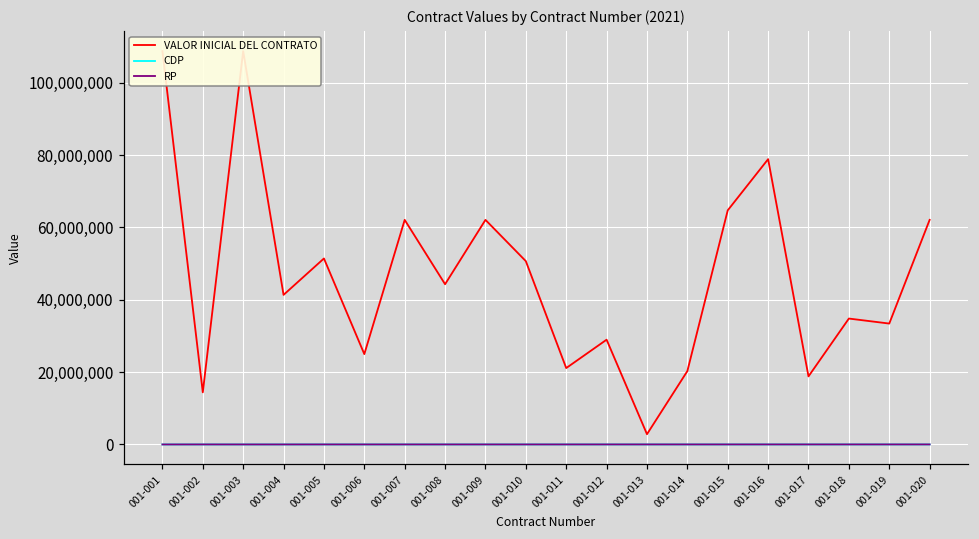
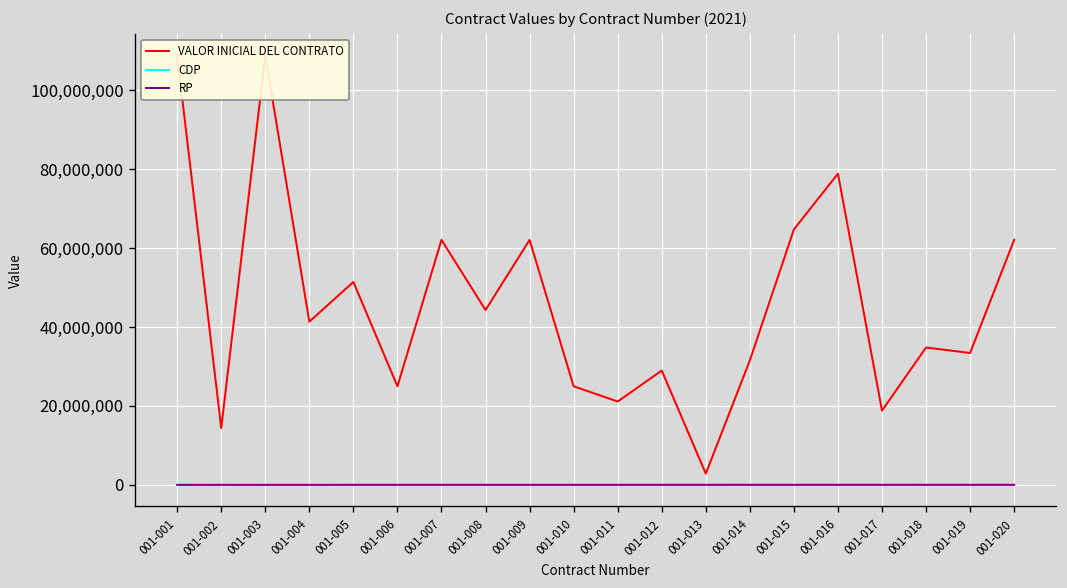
  {
    "VALOR INICIAL DEL CONTRATO": {
      "001-002": "14,000,000",
      "001-004": "41,000,000",
      "001-005": "51,000,000",
      "001-006": "25,000,000",
      "001-007": "62,000,000",
      "001-008": "44,000,000",
      "001-009": "62,000,000",
-     "001-010": "51,000,000",
+     "001-010": "25,000,000",
      "001-011": "21,000,000",
      "001-012": "29,000,000",
      "001-013": "3,000,000",
-     "001-014": "20,000,000",
+     "001-014": "32,000,000",
      "001-015": "65,000,000",
      "001-016": "79,000,000",
      "001-017": "19,000,000",
      "001-018": "35,000,000",
      "001-019": "33,000,000",
      "001-020": "62,000,000"
    },
    "RP": {
      "001-001": "0",
      "001-002": "0",
      "001-003": "0",
      "001-004": "0",
      "001-005": "0",
      "001-006": "0",
      "001-007": "0",
      "001-008": "0",
      "001-009": "0",
      "001-010": "0",
      "001-011": "0",
      "001-012": "0",
      "001-013": "0",
      "001-014": "0",
      "001-015": "0",
      "001-016": "0",
      "001-017": "0",
      "001-018": "0",
      "001-019": "0",
      "001-020": "0"
    }
  }
